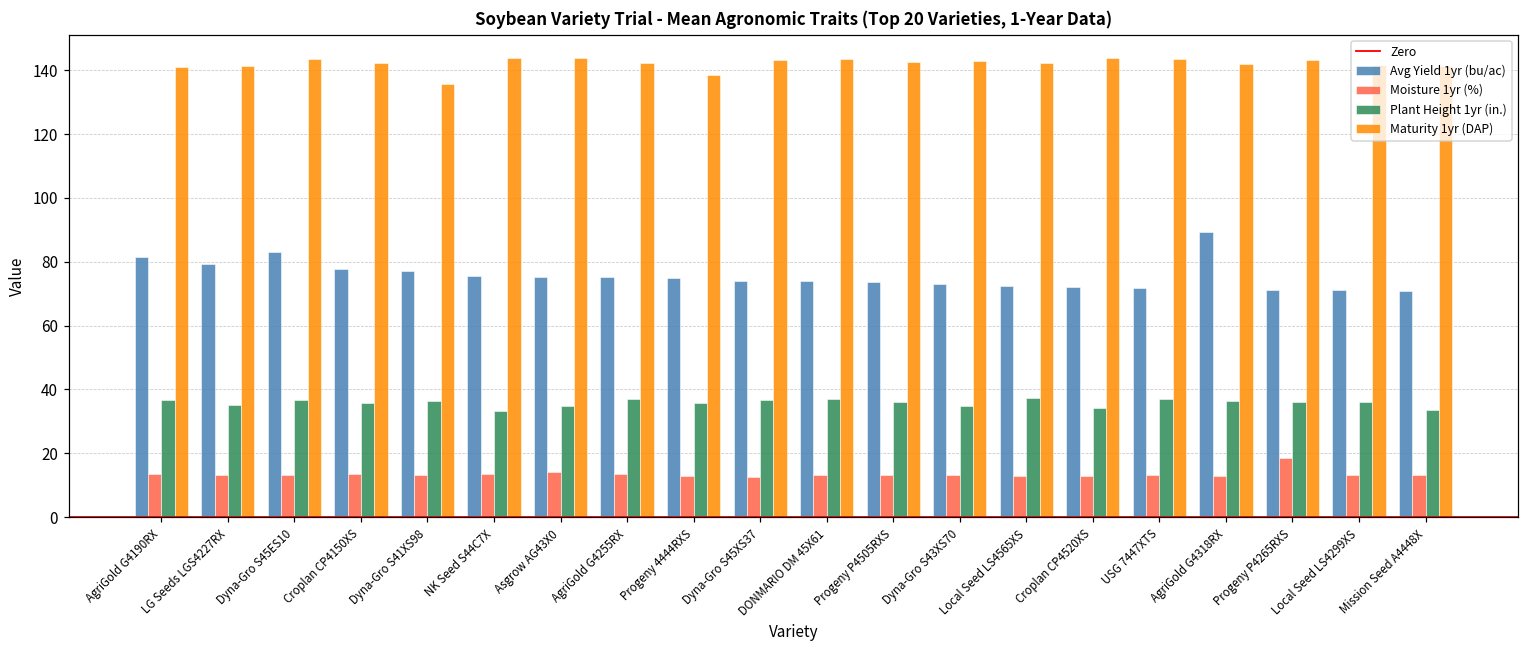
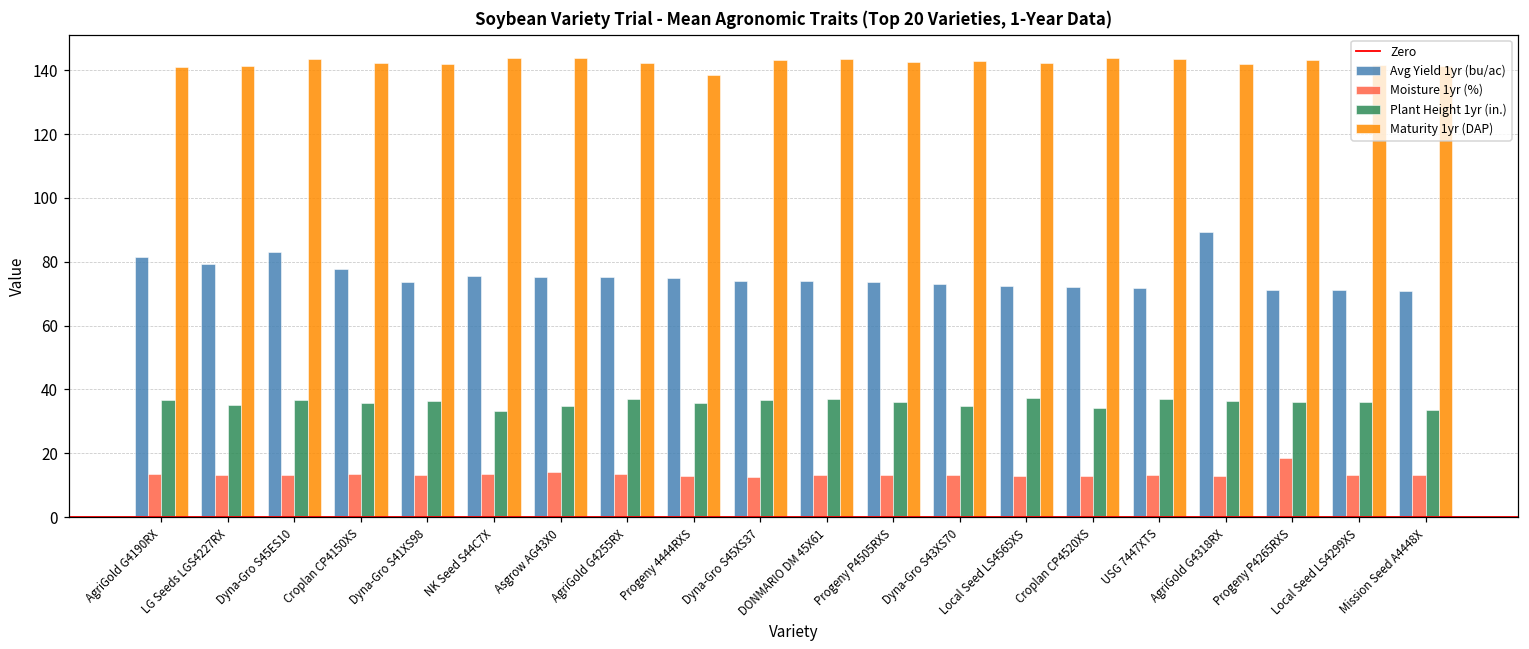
  {
    "Avg Yield 1yr (bu/ac)": {
      "AgriGold G4190RX": 81,
      "LG Seeds LGS4227RX": 79,
      "Dyna-Gro S45ES10": 83,
      "Croplan CP4150XS": 78,
-     "Dyna-Gro S41XS98": 77,
+     "Dyna-Gro S41XS98": 74,
      "NK Seed S44C7X": 76,
      "Asgrow AG43X0": 75,
      "AgriGold G4255RX": 75,
      "Progeny 4444RXS": 75,
      "Dyna-Gro S45XS37": 74,
      "DONMARIO DM 45X61": 74,
      "Progeny P4505RXS": 74,
      "Dyna-Gro S43XS70": 73,
      "Local Seed LS4565XS": 72,
      "Croplan CP4520XS": 72,
      "USG 7447XTS": 72,
      "AgriGold G4318RX": 89,
      "Progeny P4265RXS": 71,
      "Local Seed LS4299XS": 71,
      "Mission Seed A4448X": 71
    },
    "Moisture 1yr (%)": {
      "AgriGold G4190RX": 13,
      "LG Seeds LGS4227RX": 13,
      "Dyna-Gro S45ES10": 13,
      "Croplan CP4150XS": 13,
      "Dyna-Gro S41XS98": 13,
      "NK Seed S44C7X": 14,
      "Asgrow AG43X0": 14,
      "AgriGold G4255RX": 13,
      "Progeny 4444RXS": 13,
      "Dyna-Gro S45XS37": 12,
      "DONMARIO DM 45X61": 13,
      "Progeny P4505RXS": 13,
      "Dyna-Gro S43XS70": 13,
      "Local Seed LS4565XS": 13,
      "Croplan CP4520XS": 13,
      "USG 7447XTS": 13,
      "AgriGold G4318RX": 13,
      "Progeny P4265RXS": 19,
      "Local Seed LS4299XS": 13,
      "Mission Seed A4448X": 13
    },
    "Plant Height 1yr (in.)": {
      "AgriGold G4190RX": 37,
      "LG Seeds LGS4227RX": 35,
      "Dyna-Gro S45ES10": 37,
      "Croplan CP4150XS": 36,
      "Dyna-Gro S41XS98": 36,
      "NK Seed S44C7X": 33,
      "Asgrow AG43X0": 35,
      "AgriGold G4255RX": 37,
      "Progeny 4444RXS": 36,
      "Dyna-Gro S45XS37": 37,
      "DONMARIO DM 45X61": 37,
      "Progeny P4505RXS": 36,
      "Dyna-Gro S43XS70": 35,
      "Local Seed LS4565XS": 37,
      "Croplan CP4520XS": 34,
      "USG 7447XTS": 37,
      "AgriGold G4318RX": 36,
      "Progeny P4265RXS": 36,
      "Local Seed LS4299XS": 36,
      "Mission Seed A4448X": 34
    },
    "Maturity 1yr (DAP)": {
      "AgriGold G4190RX": 141,
      "LG Seeds LGS4227RX": 141,
      "Dyna-Gro S45ES10": 144,
      "Croplan CP4150XS": 142,
-     "Dyna-Gro S41XS98": 136,
+     "Dyna-Gro S41XS98": 142,
      "NK Seed S44C7X": 144,
      "Asgrow AG43X0": 144,
      "AgriGold G4255RX": 142,
      "Progeny 4444RXS": 139,
      "Dyna-Gro S45XS37": 143,
      "DONMARIO DM 45X61": 144,
      "Progeny P4505RXS": 143,
      "Dyna-Gro S43XS70": 143,
      "Local Seed LS4565XS": 142,
      "Croplan CP4520XS": 144,
      "USG 7447XTS": 144,
      "AgriGold G4318RX": 142,
      "Progeny P4265RXS": 143
    }
  }
